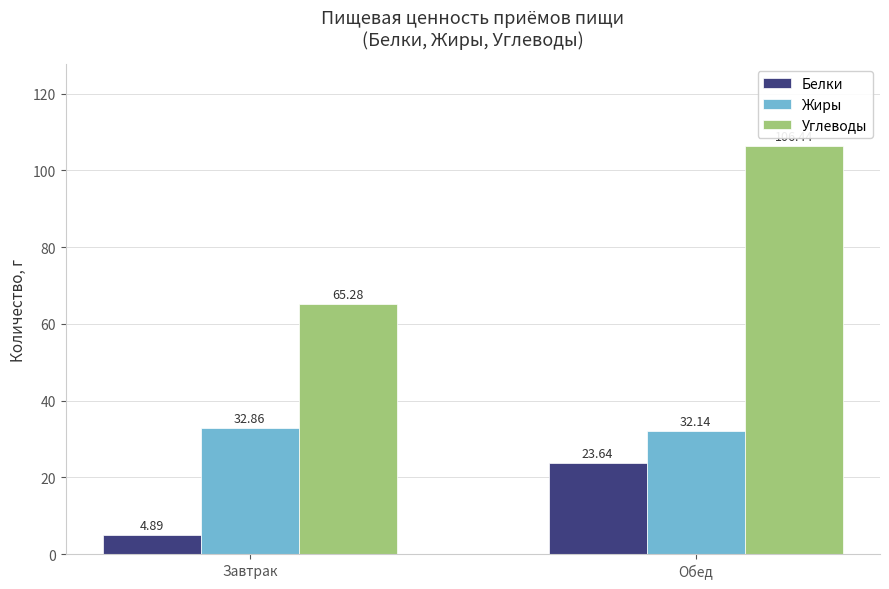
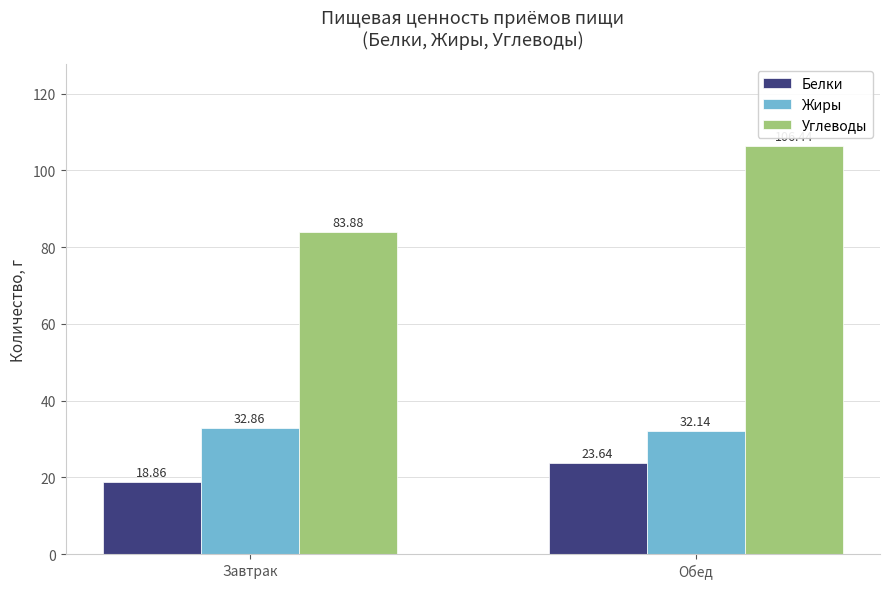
  {
    "Белки": {
-     "Завтрак": 4.89,
+     "Завтрак": 18.86,
      "Обед": 23.64
    },
    "Жиры": {
      "Завтрак": 32.86,
      "Обед": 32.14
    },
    "Углеводы": {
-     "Завтрак": 65.28
+     "Завтрак": 83.88
    }
  }
